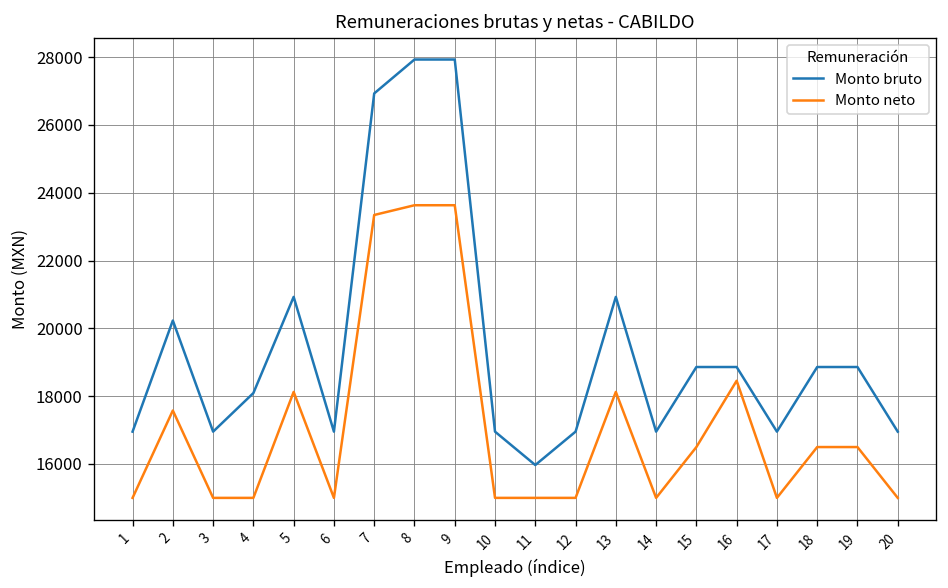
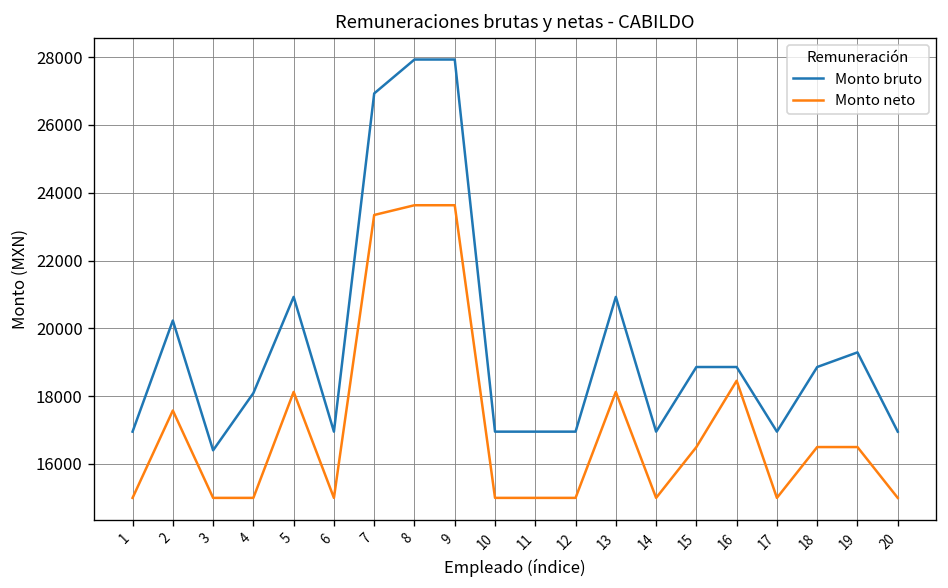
  {
    "Monto bruto": {
      "1": 17000,
      "2": 20200,
-     "3": 17000,
+     "3": 16400,
      "4": 18100,
      "5": 20900,
      "6": 17000,
      "7": 26900,
      "8": 27900,
      "9": 27900,
      "10": 17000,
-     "11": 16000,
+     "11": 17000,
      "12": 17000,
      "13": 20900,
      "14": 17000,
      "15": 18900,
      "16": 18900,
      "17": 17000,
      "18": 18900,
-     "19": 18900,
+     "19": 19300,
      "20": 17000
    },
    "Monto neto": {
      "1": 15000,
      "2": 17600,
      "3": 15000,
      "4": 15000,
      "5": 18100,
      "6": 15000,
      "7": 23300,
      "8": 23600,
      "9": 23600,
      "10": 15000,
      "11": 15000,
      "12": 15000,
      "13": 18100,
      "14": 15000,
      "15": 16500,
      "16": 18500,
      "17": 15000,
      "18": 16500,
      "19": 16500,
      "20": 15000
    }
  }
